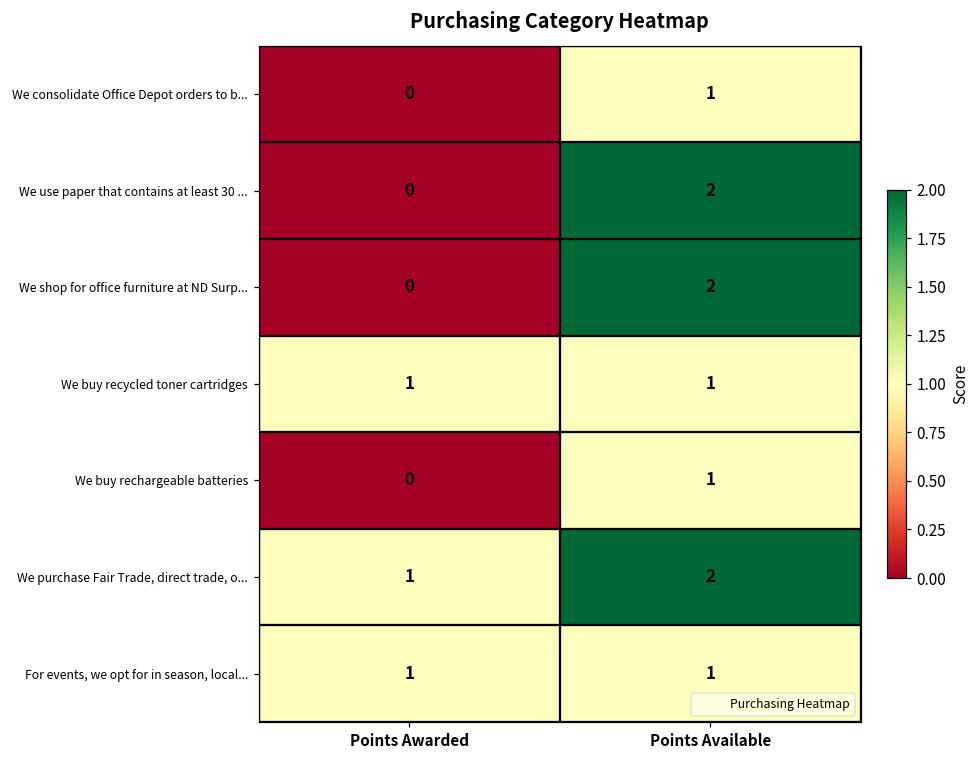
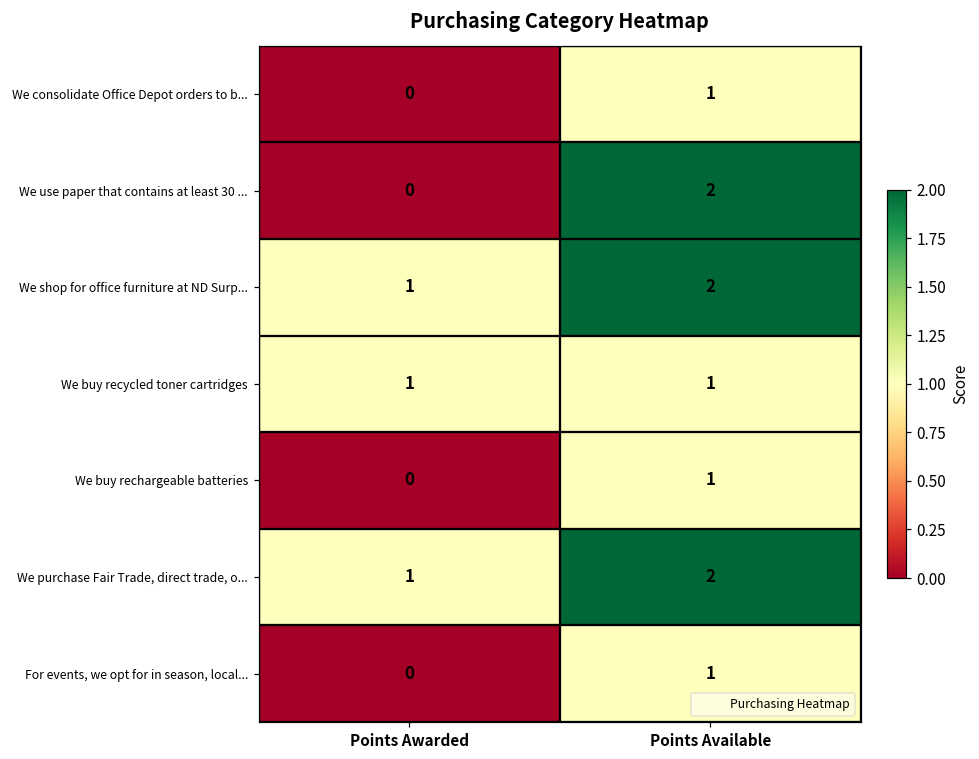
  {
    "We consolidate Office Depot orders to b...": {
      "Points Awarded": 0,
      "Points Available": 1
    },
    "We use paper that contains at least 30 ...": {
      "Points Awarded": 0,
      "Points Available": 2
    },
    "We shop for office furniture at ND Surp...": {
-     "Points Awarded": 0,
+     "Points Awarded": 1,
      "Points Available": 2
    },
    "We buy recycled toner cartridges": {
      "Points Awarded": 1,
      "Points Available": 1
    },
    "We buy rechargeable batteries": {
      "Points Awarded": 0,
      "Points Available": 1
    },
    "We purchase Fair Trade, direct trade, o...": {
      "Points Awarded": 1,
      "Points Available": 2
    },
    "For events, we opt for in season, local...": {
-     "Points Awarded": 1,
+     "Points Awarded": 0,
      "Points Available": 1
    }
  }
